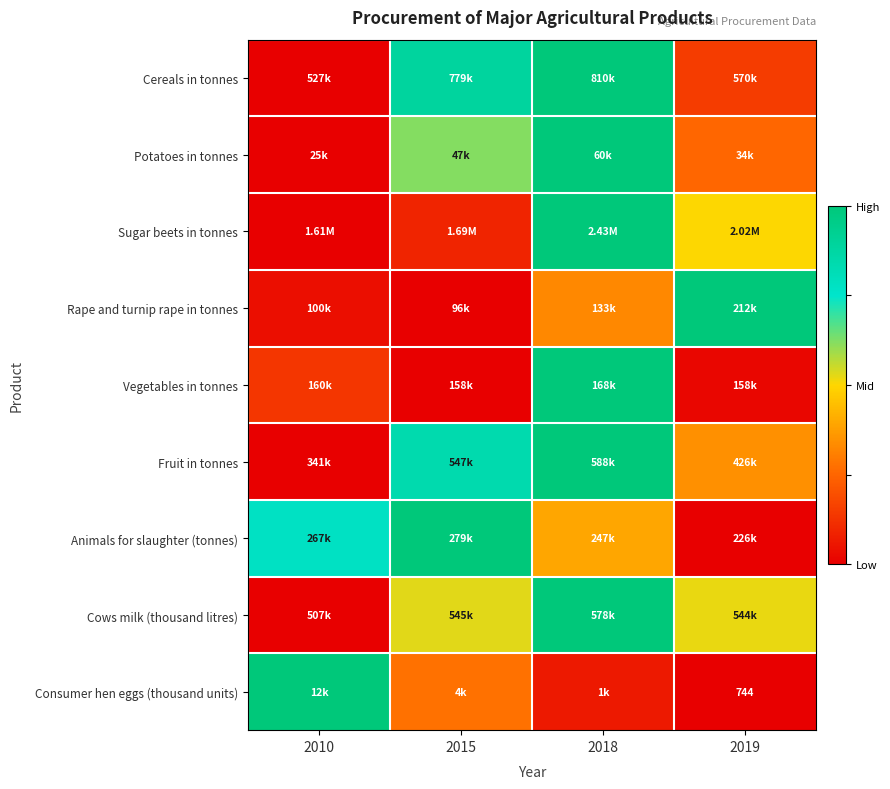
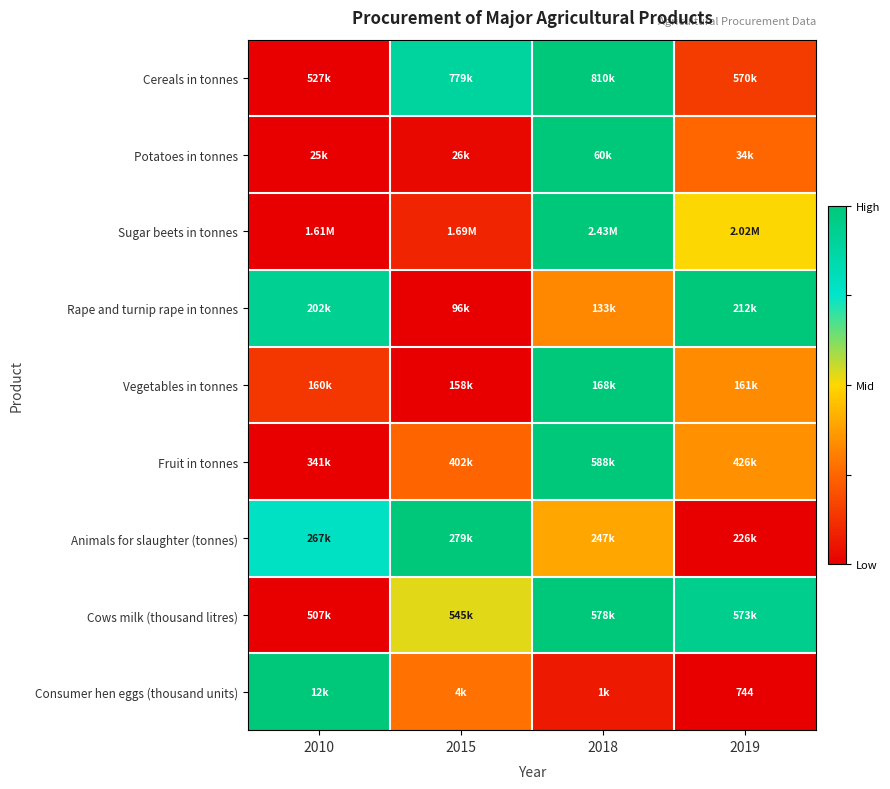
  {
    "Cereals in tonnes": {
      "2010": "527k",
      "2015": "779k",
      "2018": "810k",
      "2019": "570k"
    },
    "Potatoes in tonnes": {
      "2010": "25k",
-     "2015": "47k",
+     "2015": "26k",
      "2018": "60k",
      "2019": "34k"
    },
    "Sugar beets in tonnes": {
      "2010": "1.61M",
      "2015": "1.69M",
      "2018": "2.43M",
      "2019": "2.02M"
    },
    "Rape and turnip rape in tonnes": {
-     "2010": "100k",
+     "2010": "202k",
      "2015": "96k",
      "2018": "133k",
      "2019": "212k"
    },
    "Vegetables in tonnes": {
      "2010": "160k",
      "2015": "158k",
      "2018": "168k",
-     "2019": "158k"
+     "2019": "161k"
    },
    "Fruit in tonnes": {
      "2010": "341k",
-     "2015": "547k",
+     "2015": "402k",
      "2018": "588k",
      "2019": "426k"
    },
    "Animals for slaughter (tonnes)": {
      "2010": "267k",
      "2015": "279k",
      "2018": "247k",
      "2019": "226k"
    },
    "Cows milk (thousand litres)": {
      "2010": "507k",
      "2015": "545k",
      "2018": "578k",
-     "2019": "544k"
+     "2019": "573k"
    },
    "Consumer hen eggs (thousand units)": {
      "2010": "12k",
      "2015": "4k",
      "2018": "1k",
      "2019": "744"
    }
  }
